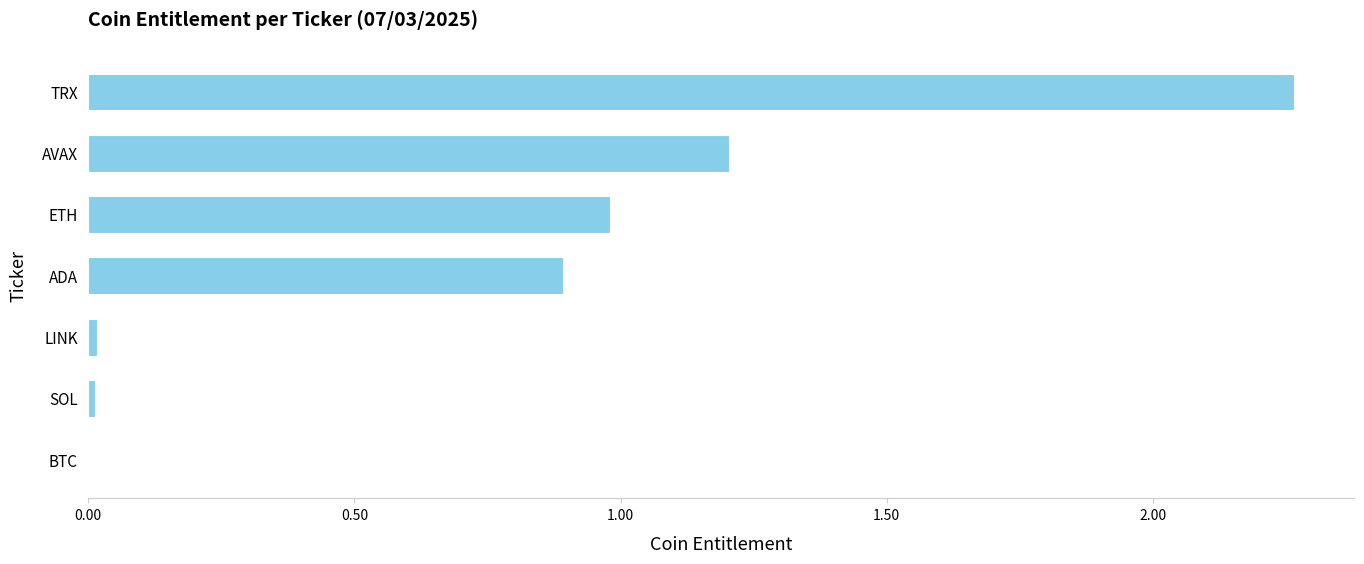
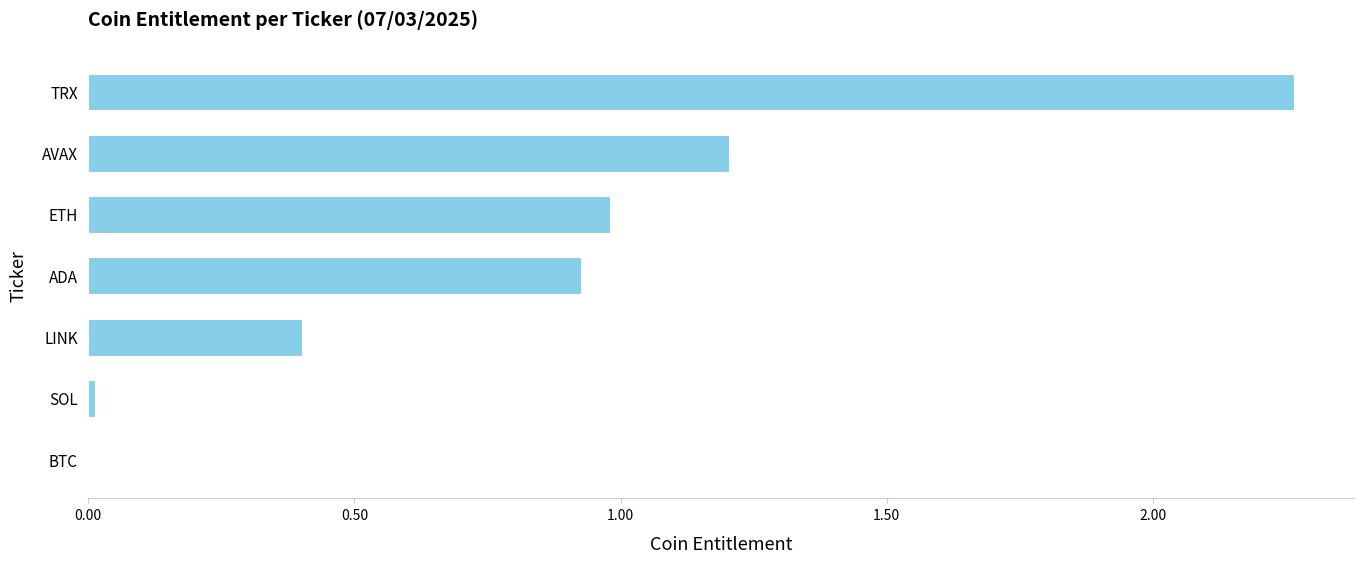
  {
    "TRX": 2.27,
    "AVAX": 1.20,
    "ETH": 0.98,
-   "ADA": 0.89,
-   "LINK": 0.02,
+   "ADA": 0.93,
+   "LINK": 0.40,
    "SOL": 0.01
  }
